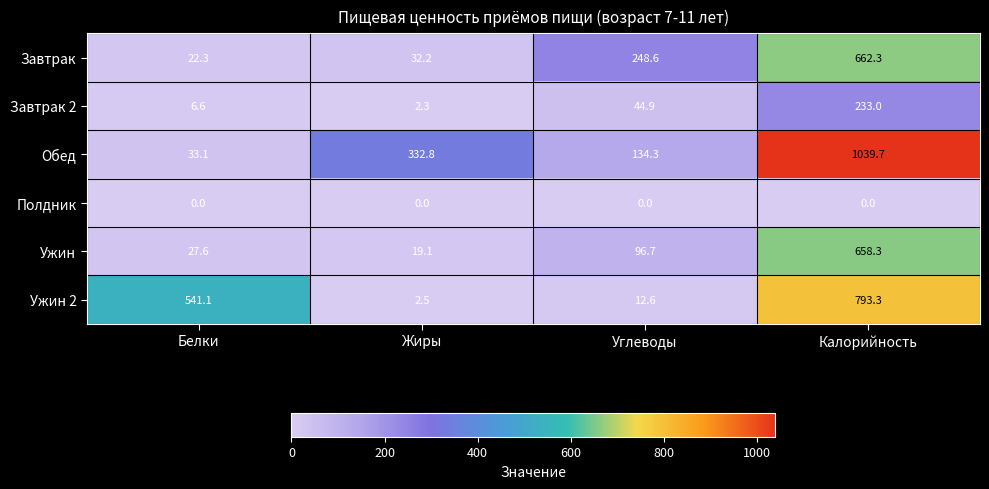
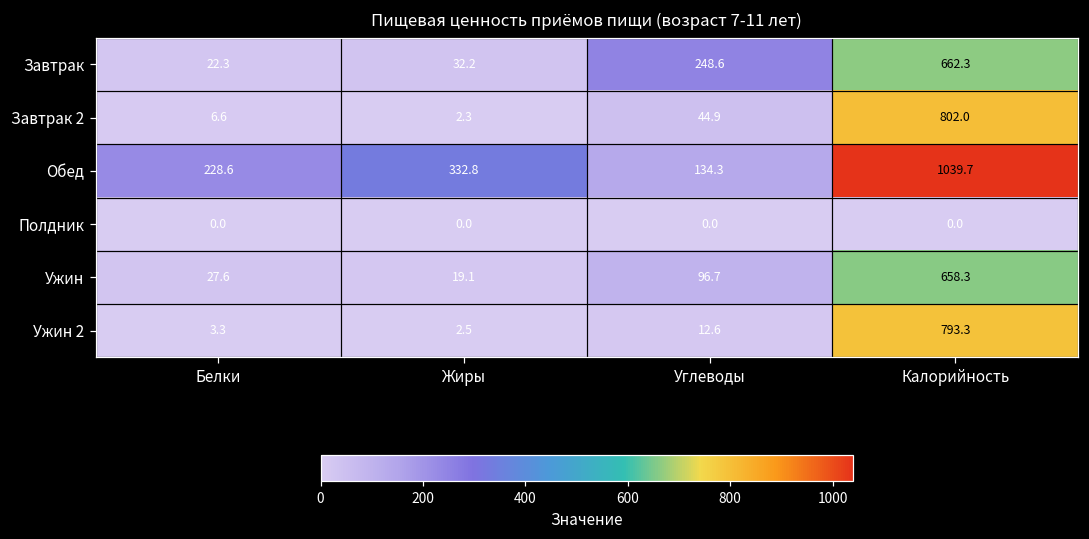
  {
    "Завтрак": {
      "Белки": 22.3,
      "Жиры": 32.2,
      "Углеводы": 248.6,
      "Калорийность": 662.3
    },
    "Завтрак 2": {
      "Белки": 6.6,
      "Жиры": 2.3,
      "Углеводы": 44.9,
-     "Калорийность": 233.0
+     "Калорийность": 802.0
    },
    "Обед": {
-     "Белки": 33.1,
+     "Белки": 228.6,
      "Жиры": 332.8,
      "Углеводы": 134.3,
      "Калорийность": 1039.7
    },
    "Полдник": {
      "Белки": 0.0,
      "Жиры": 0.0,
      "Углеводы": 0.0,
      "Калорийность": 0.0
    },
    "Ужин": {
      "Белки": 27.6,
      "Жиры": 19.1,
      "Углеводы": 96.7,
      "Калорийность": 658.3
    },
    "Ужин 2": {
-     "Белки": 541.1,
+     "Белки": 3.3,
      "Жиры": 2.5,
      "Углеводы": 12.6,
      "Калорийность": 793.3
    }
  }
